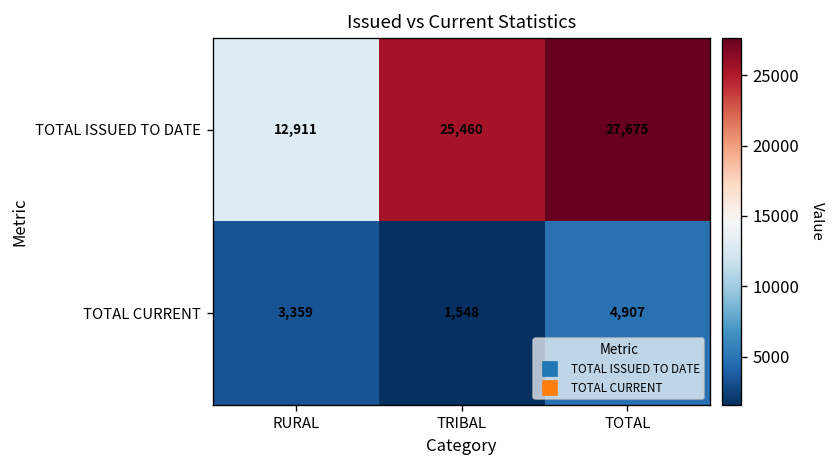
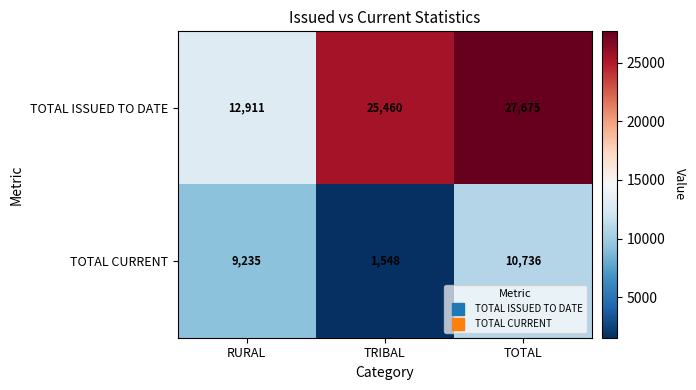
  {
    "TOTAL ISSUED TO DATE": {
      "RURAL": "12,911",
      "TRIBAL": "25,460",
      "TOTAL": "27,675"
    },
    "TOTAL CURRENT": {
-     "RURAL": "3,359",
+     "RURAL": "9,235",
      "TRIBAL": "1,548",
-     "TOTAL": "4,907"
+     "TOTAL": "10,736"
    }
  }
